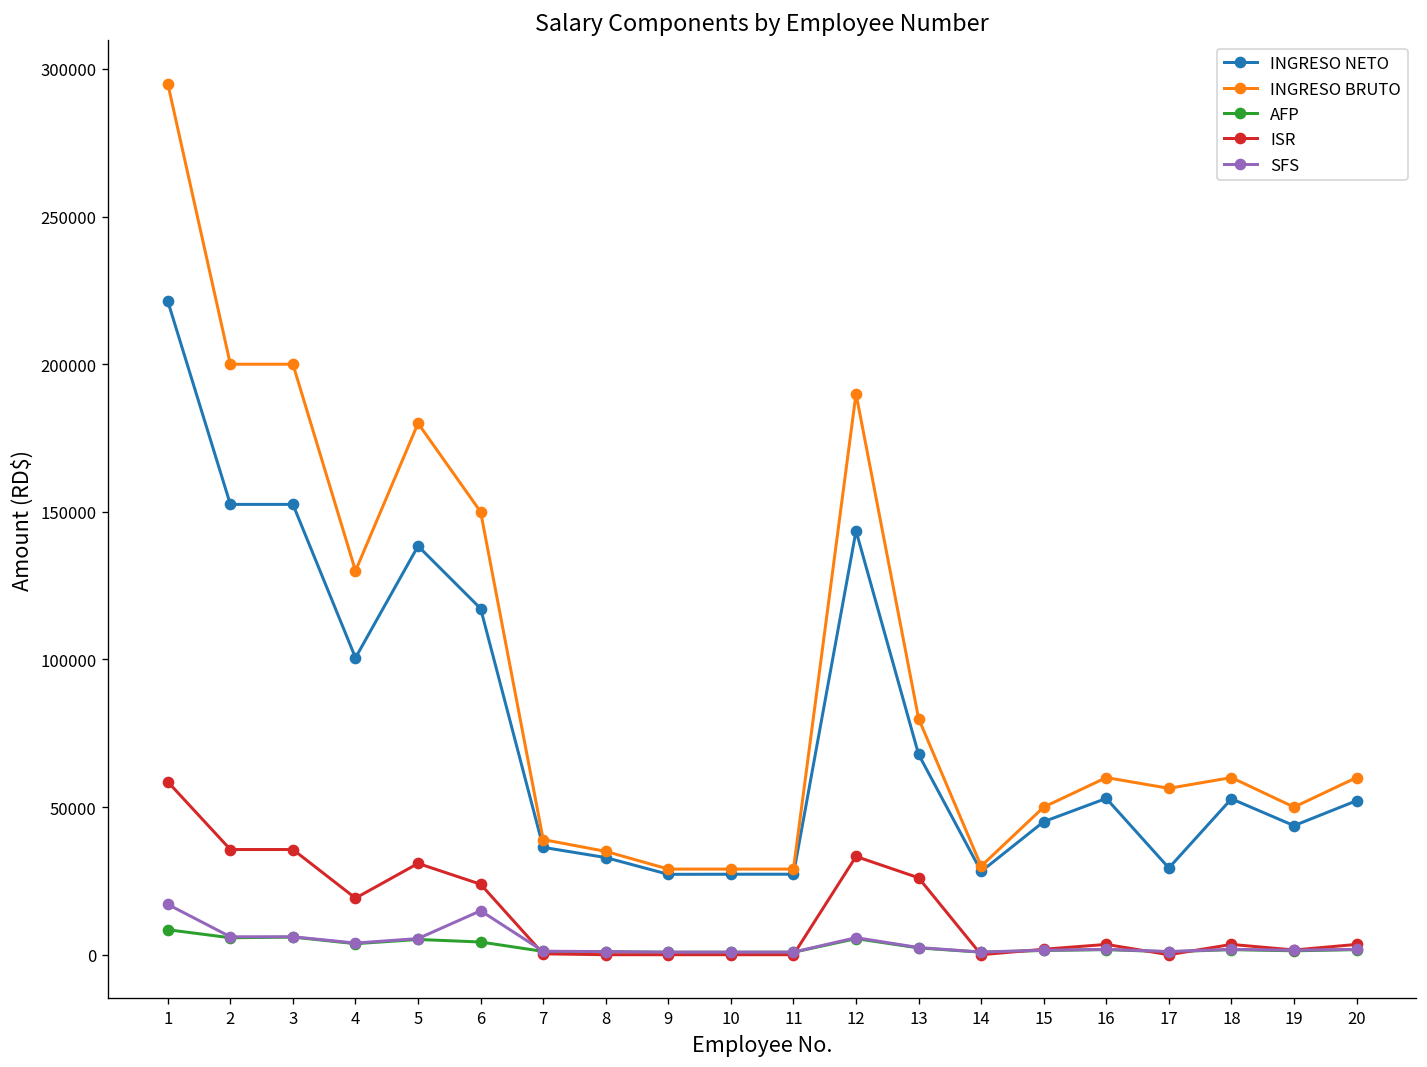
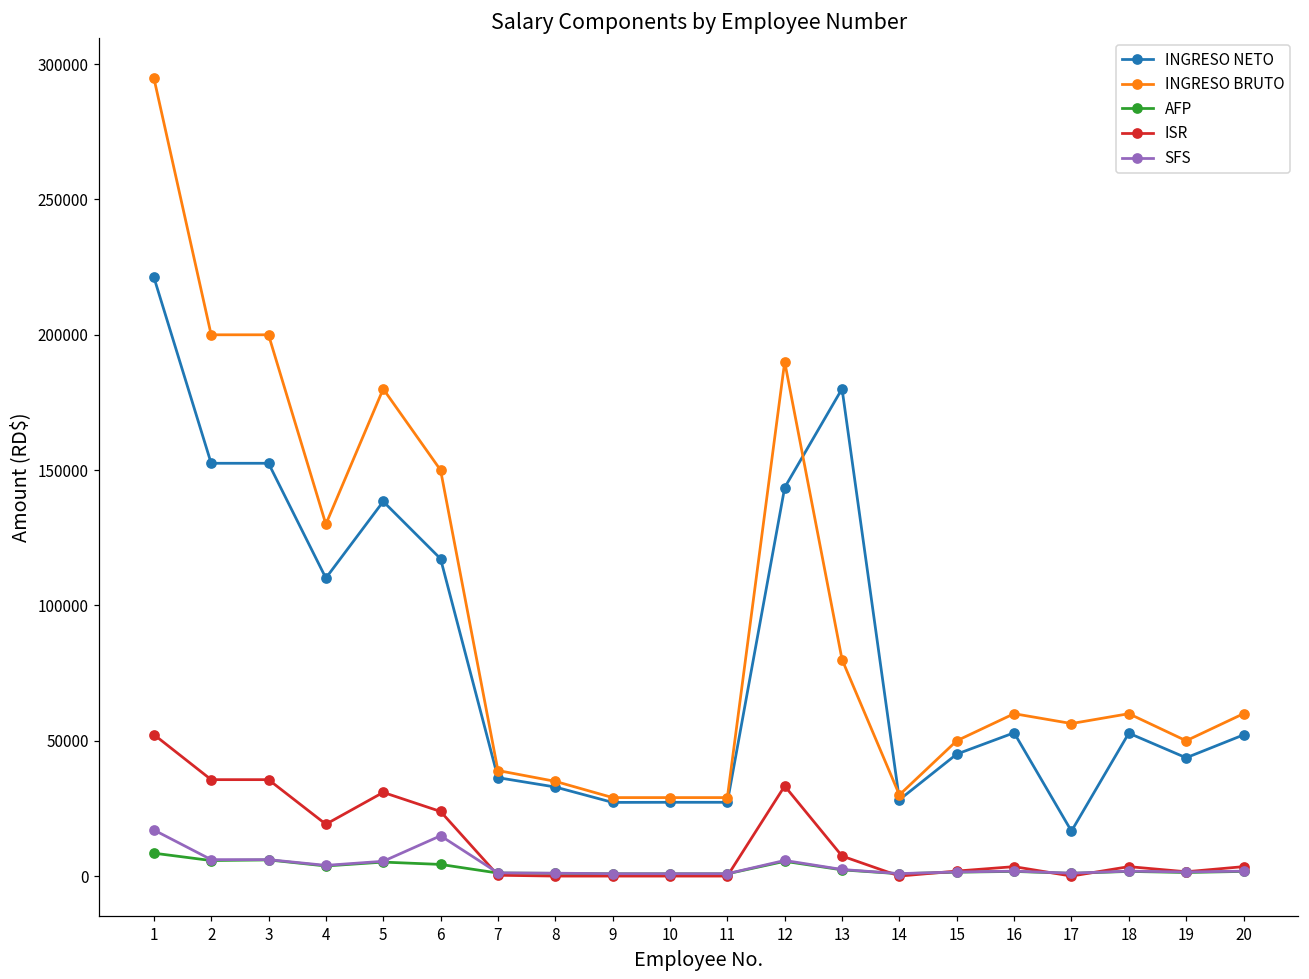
  {
    "INGRESO NETO": {
      "1": 221000,
      "2": 153000,
      "3": 153000,
-     "4": 101000,
+     "4": 110000,
      "5": 138000,
      "6": 117000,
      "7": 36000,
      "8": 33000,
      "9": 27000,
      "10": 27000,
      "11": 27000,
      "12": 144000,
-     "13": 68000,
+     "13": 180000,
      "14": 28000,
      "15": 45000,
      "16": 53000,
-     "17": 29000,
+     "17": 17000,
      "18": 53000,
      "19": 44000,
      "20": 52000
    },
    "INGRESO BRUTO": {
      "1": 295000,
      "2": 200000,
      "3": 200000,
      "4": 130000,
      "5": 180000,
      "6": 150000,
      "7": 39000,
      "8": 35000,
      "9": 29000,
      "10": 29000,
      "11": 29000,
      "12": 190000,
      "13": 80000,
      "14": 30000,
      "15": 50000,
      "16": 60000,
      "17": 56000,
      "18": 60000,
      "19": 50000,
      "20": 60000
    },
    "AFP": {
      "1": 8000,
      "6": 4000
    },
    "ISR": {
-     "1": 59000,
+     "1": 52000,
      "2": 36000,
      "3": 36000,
      "4": 19000,
      "5": 31000,
      "6": 24000,
      "12": 33000,
-     "13": 26000,
+     "13": 7000,
      "16": 3000,
      "18": 3000,
      "20": 3000
    },
    "SFS": {
      "1": 17000,
      "6": 15000
    }
  }
